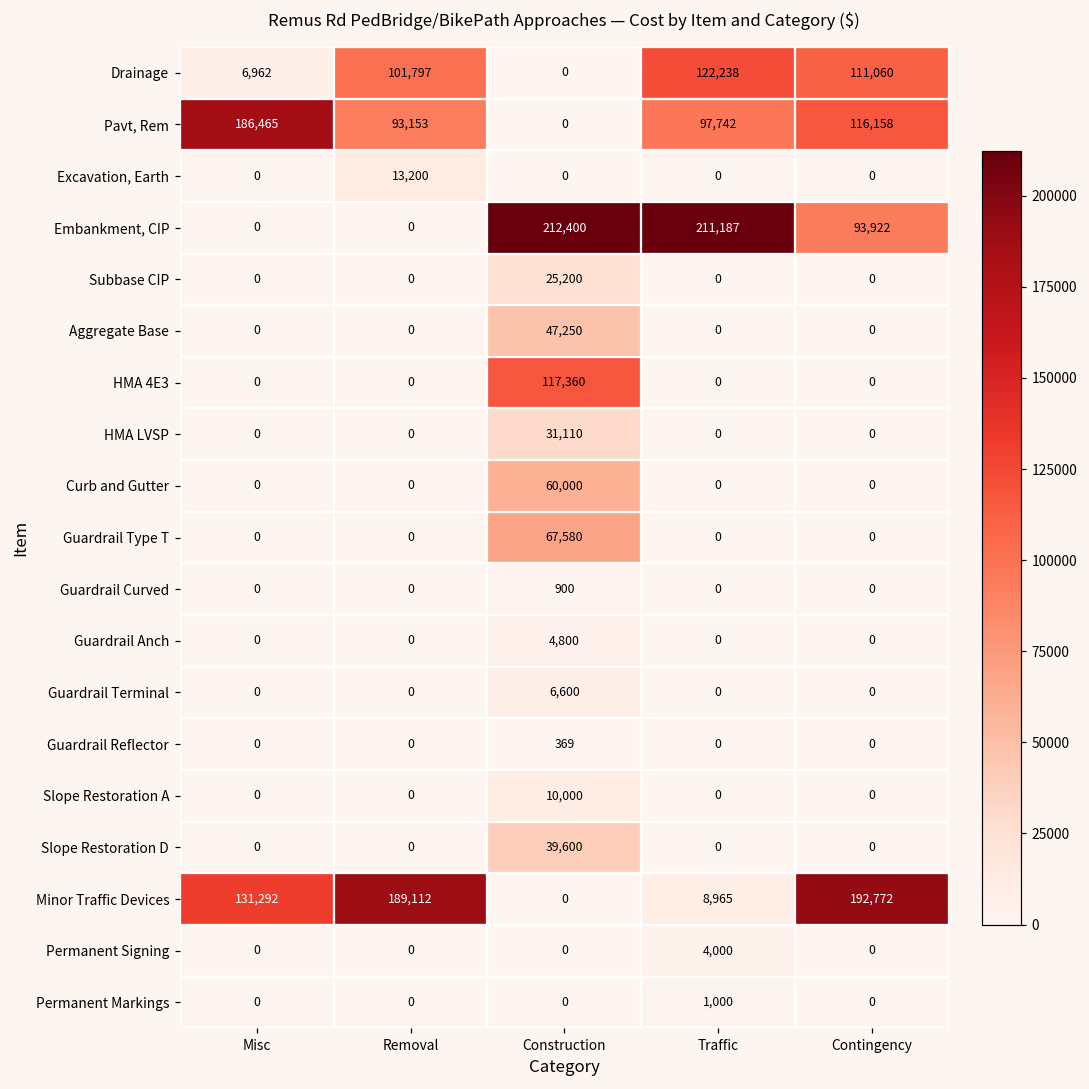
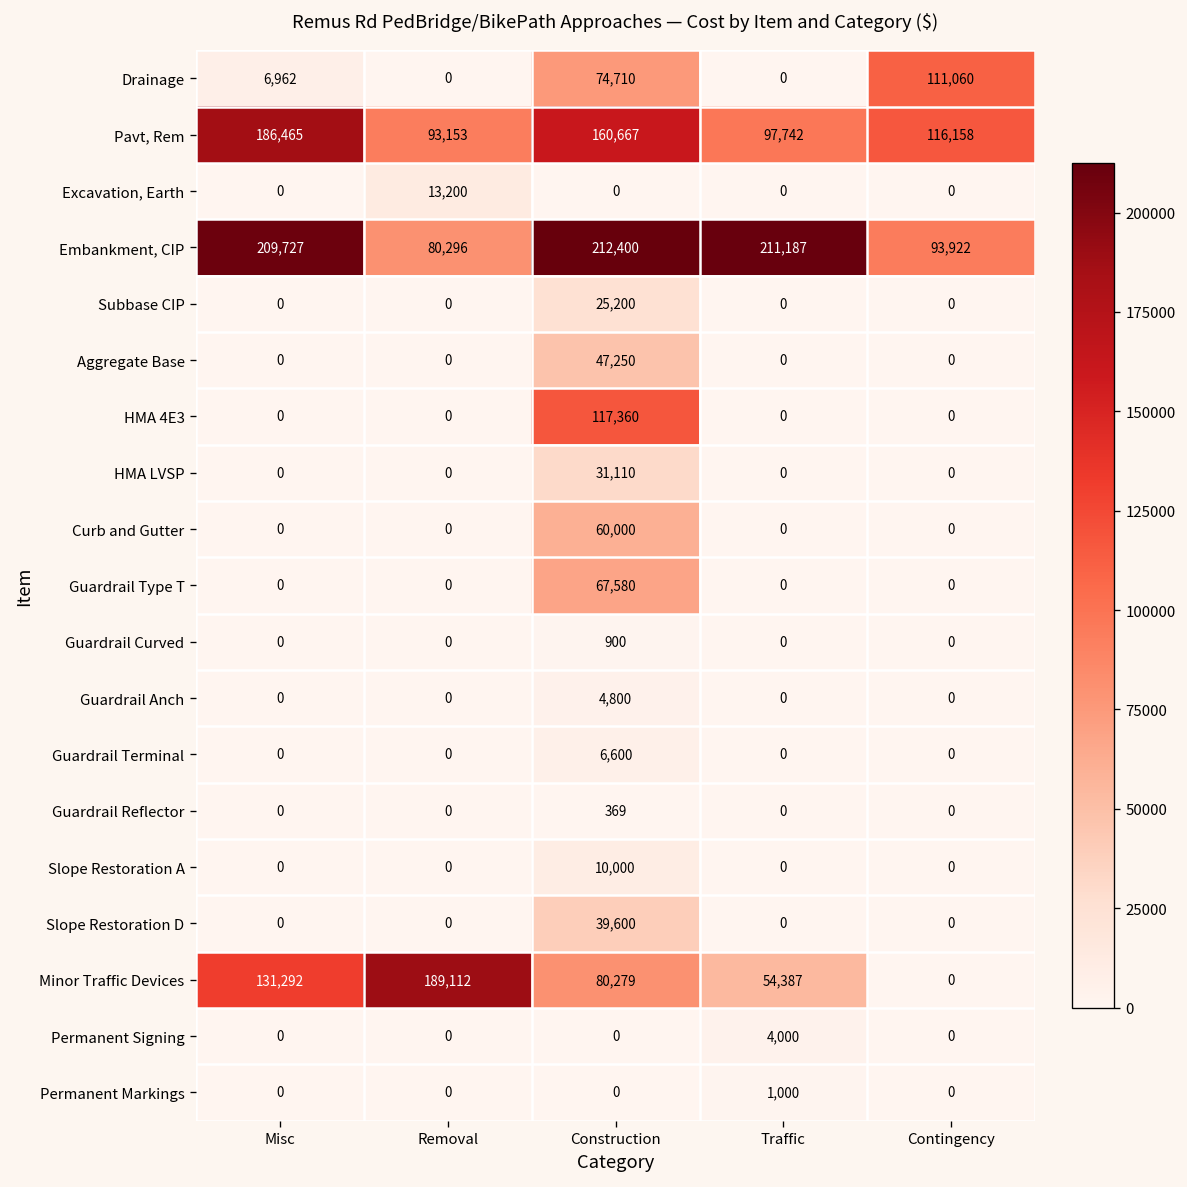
  {
    "Drainage": {
      "Misc": "6,962",
-     "Removal": "101,797",
-     "Construction": "0",
-     "Traffic": "122,238",
+     "Removal": "0",
+     "Construction": "74,710",
+     "Traffic": "0",
      "Contingency": "111,060"
    },
    "Pavt, Rem": {
      "Misc": "186,465",
      "Removal": "93,153",
-     "Construction": "0",
+     "Construction": "160,667",
      "Traffic": "97,742",
      "Contingency": "116,158"
    },
    "Excavation, Earth": {
      "Misc": "0",
      "Removal": "13,200",
      "Construction": "0",
      "Traffic": "0",
      "Contingency": "0"
    },
    "Embankment, CIP": {
-     "Misc": "0",
-     "Removal": "0",
+     "Misc": "209,727",
+     "Removal": "80,296",
      "Construction": "212,400",
      "Traffic": "211,187",
      "Contingency": "93,922"
    },
    "Subbase CIP": {
      "Misc": "0",
      "Removal": "0",
      "Construction": "25,200",
      "Traffic": "0",
      "Contingency": "0"
    },
    "Aggregate Base": {
      "Misc": "0",
      "Removal": "0",
      "Construction": "47,250",
      "Traffic": "0",
      "Contingency": "0"
    },
    "HMA 4E3": {
      "Misc": "0",
      "Removal": "0",
      "Construction": "117,360",
      "Traffic": "0",
      "Contingency": "0"
    },
    "HMA LVSP": {
      "Misc": "0",
      "Removal": "0",
      "Construction": "31,110",
      "Traffic": "0",
      "Contingency": "0"
    },
    "Curb and Gutter": {
      "Misc": "0",
      "Removal": "0",
      "Construction": "60,000",
      "Traffic": "0",
      "Contingency": "0"
    },
    "Guardrail Type T": {
      "Misc": "0",
      "Removal": "0",
      "Construction": "67,580",
      "Traffic": "0",
      "Contingency": "0"
    },
    "Guardrail Curved": {
      "Misc": "0",
      "Removal": "0",
      "Construction": "900",
      "Traffic": "0",
      "Contingency": "0"
    },
    "Guardrail Anch": {
      "Misc": "0",
      "Removal": "0",
      "Construction": "4,800",
      "Traffic": "0",
      "Contingency": "0"
    },
    "Guardrail Terminal": {
      "Misc": "0",
      "Removal": "0",
      "Construction": "6,600",
      "Traffic": "0",
      "Contingency": "0"
    },
    "Guardrail Reflector": {
      "Misc": "0",
      "Removal": "0",
      "Construction": "369",
      "Traffic": "0",
      "Contingency": "0"
    },
    "Slope Restoration A": {
      "Misc": "0",
      "Removal": "0",
      "Construction": "10,000",
      "Traffic": "0",
      "Contingency": "0"
    },
    "Slope Restoration D": {
      "Misc": "0",
      "Removal": "0",
      "Construction": "39,600",
      "Traffic": "0",
      "Contingency": "0"
    },
    "Minor Traffic Devices": {
      "Misc": "131,292",
      "Removal": "189,112",
-     "Construction": "0",
-     "Traffic": "8,965",
-     "Contingency": "192,772"
+     "Construction": "80,279",
+     "Traffic": "54,387",
+     "Contingency": "0"
    },
    "Permanent Signing": {
      "Misc": "0",
      "Removal": "0",
      "Construction": "0",
      "Traffic": "4,000",
      "Contingency": "0"
    },
    "Permanent Markings": {
      "Misc": "0",
      "Removal": "0",
      "Construction": "0",
      "Traffic": "1,000",
      "Contingency": "0"
    }
  }
